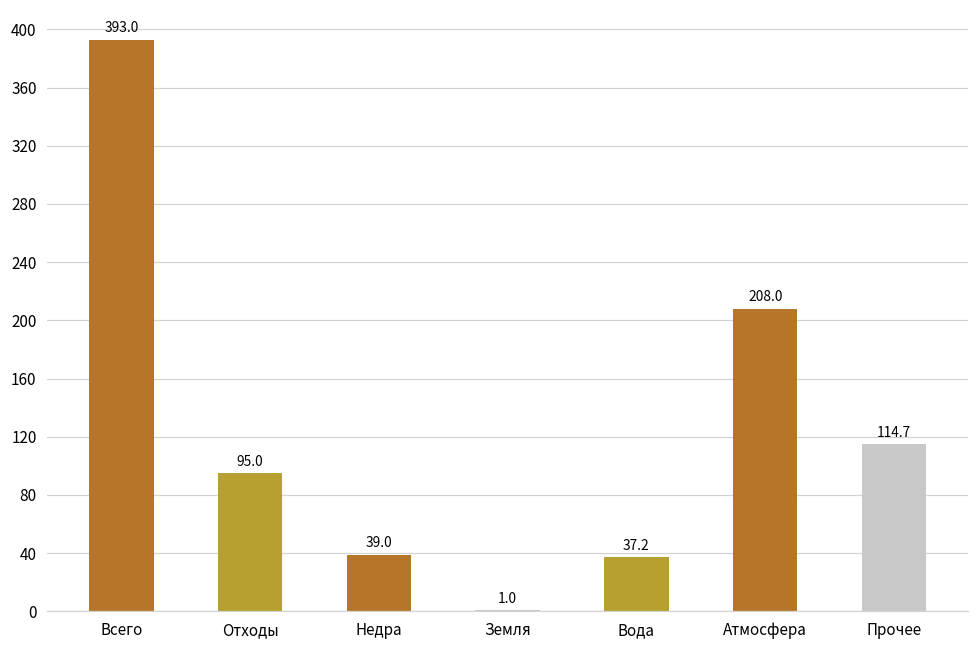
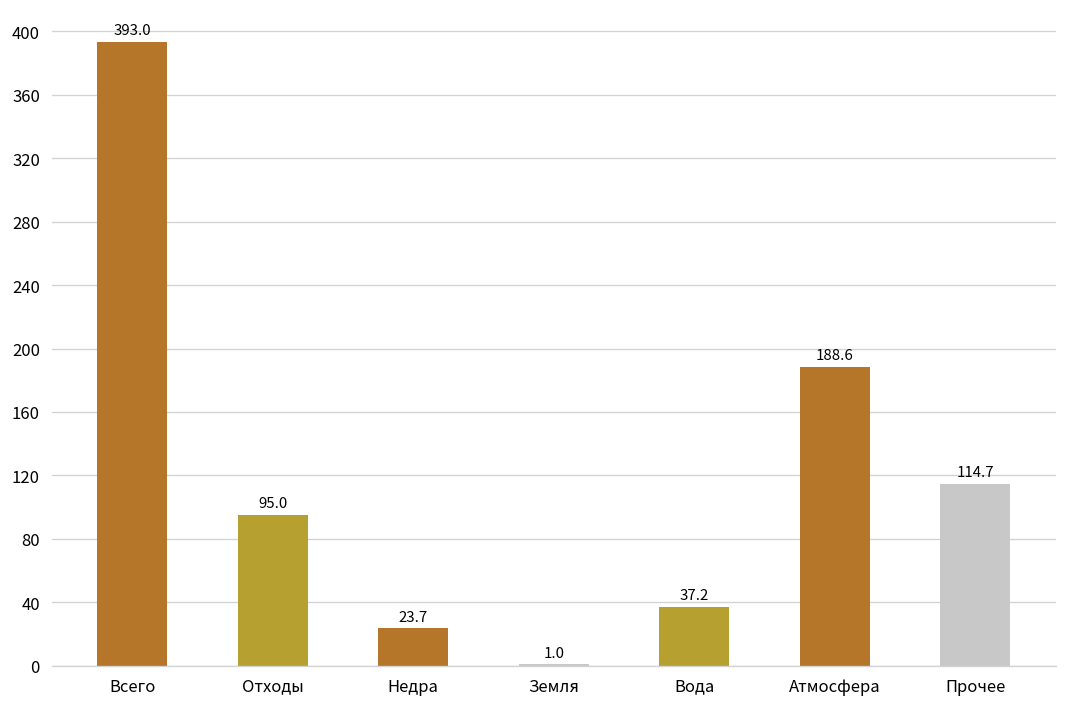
  {
    "Всего": 393.0,
    "Отходы": 95.0,
-   "Недра": 39.0,
+   "Недра": 23.7,
    "Земля": 1.0,
    "Вода": 37.2,
-   "Атмосфера": 208.0,
+   "Атмосфера": 188.6,
    "Прочее": 114.7
  }
